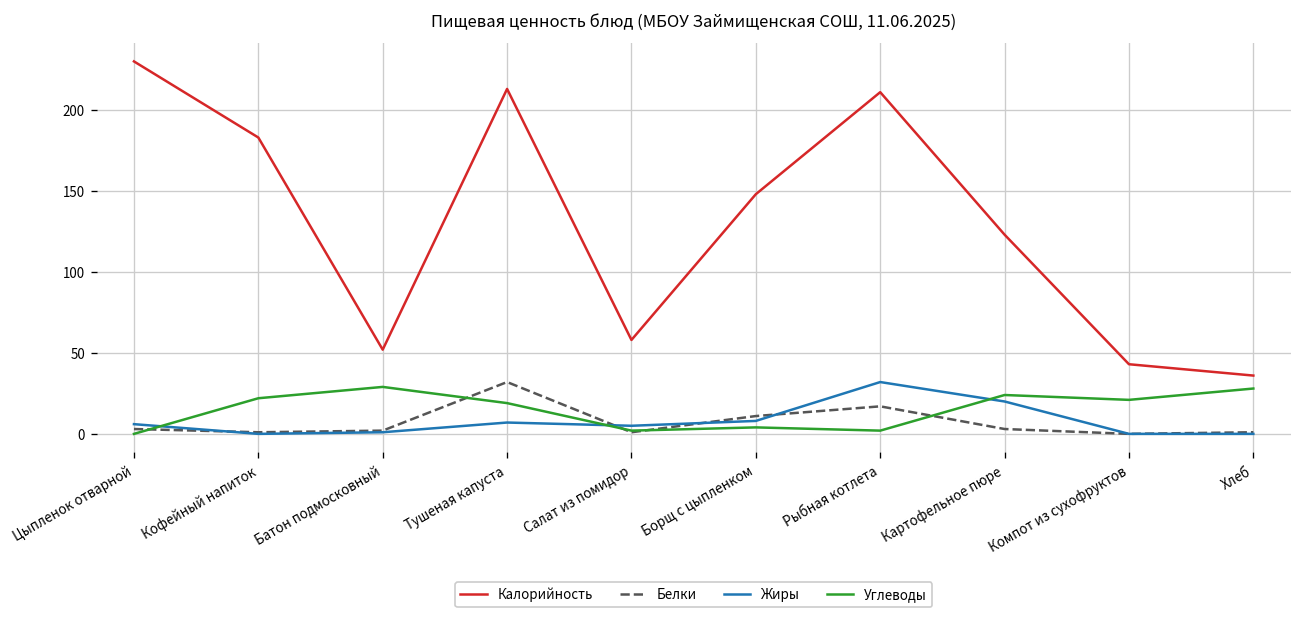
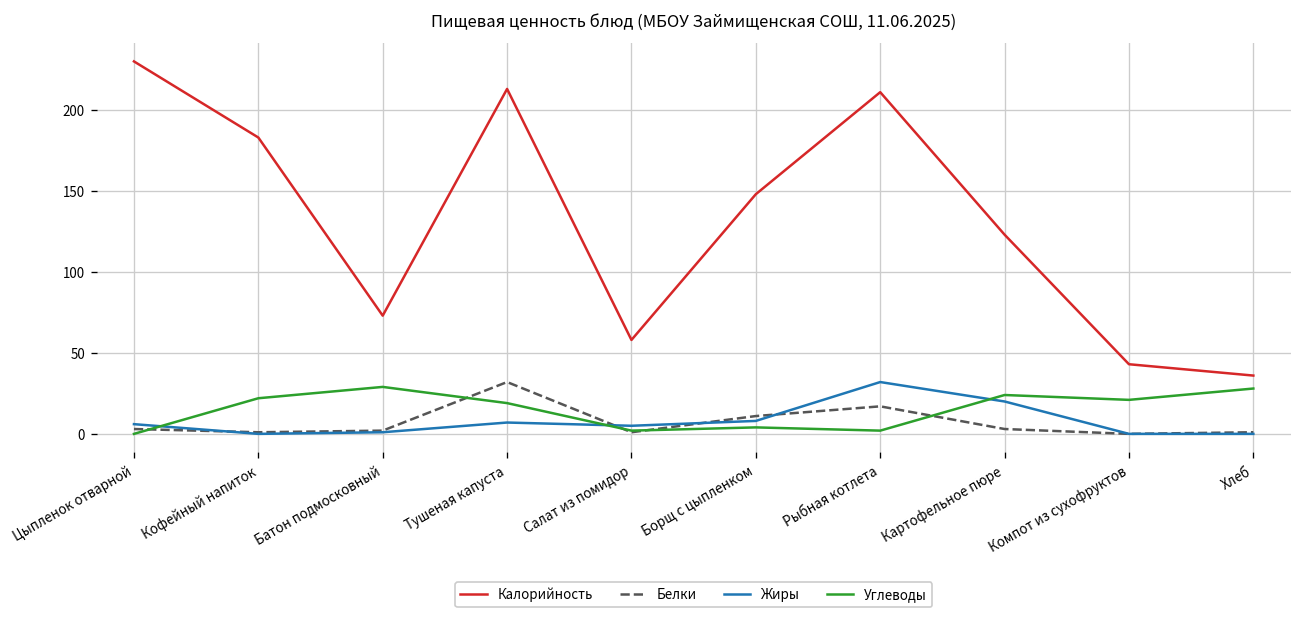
  {
    "Калорийность": {
      "Цыпленок отварной": 230,
      "Кофейный напиток": 183,
-     "Батон подмосковный": 52,
+     "Батон подмосковный": 73,
      "Тушеная капуста": 213,
      "Салат из помидор": 58,
      "Борщ с цыпленком": 148,
      "Рыбная котлета": 211,
      "Картофельное пюре": 123,
      "Компот из сухофруктов": 43,
      "Хлеб": 36
    },
    "Белки": {
      "Цыпленок отварной": 3,
      "Тушеная капуста": 32,
      "Борщ с цыпленком": 11,
      "Рыбная котлета": 17,
      "Картофельное пюре": 3
    },
    "Жиры": {
      "Цыпленок отварной": 6,
      "Тушеная капуста": 7,
      "Салат из помидор": 5,
      "Борщ с цыпленком": 8,
      "Рыбная котлета": 32,
      "Картофельное пюре": 20
    },
    "Углеводы": {
      "Цыпленок отварной": 0,
      "Кофейный напиток": 22,
      "Батон подмосковный": 29,
      "Тушеная капуста": 19,
      "Борщ с цыпленком": 4,
      "Рыбная котлета": 2,
      "Картофельное пюре": 24,
      "Компот из сухофруктов": 21,
      "Хлеб": 28
    }
  }
